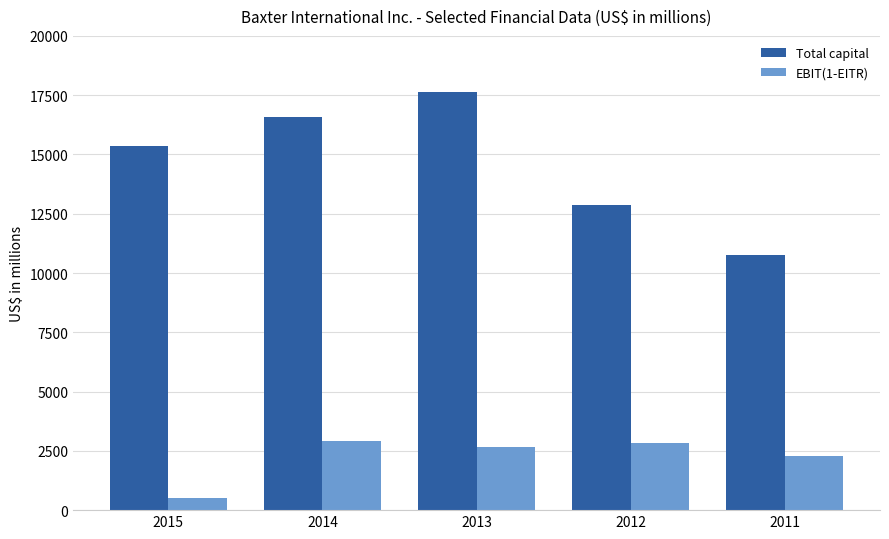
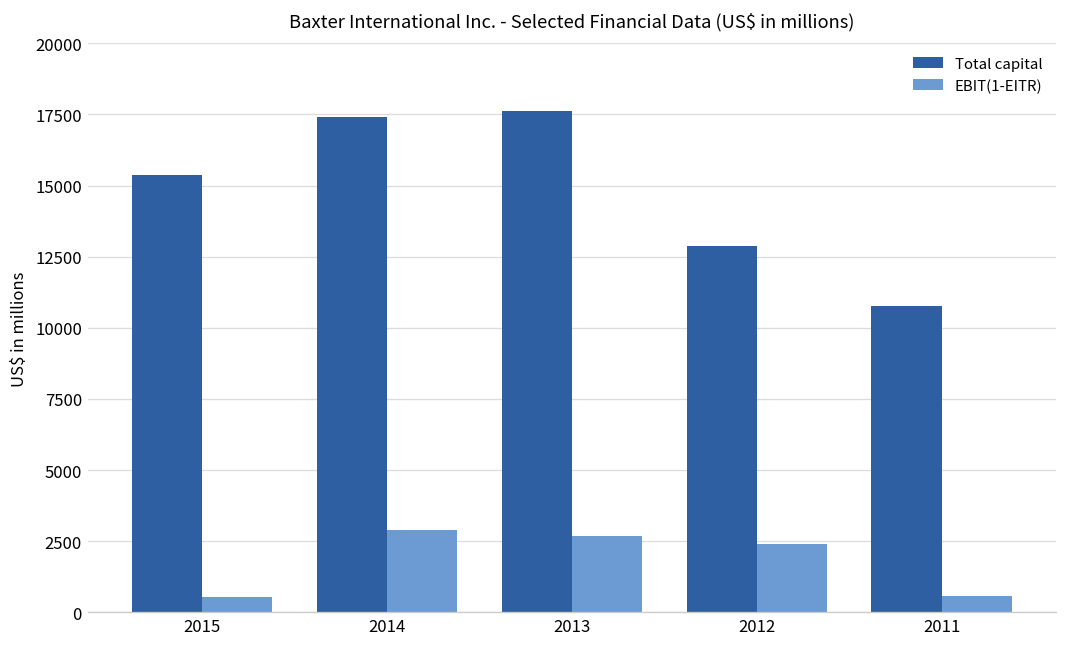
  {
    "Total capital": {
      "2015": 15400,
-     "2014": 16600,
+     "2014": 17400,
      "2013": 17600,
      "2012": 12900,
      "2011": 10800
    },
    "EBIT(1-EITR)": {
      "2015": 500,
      "2014": 2900,
      "2013": 2700,
-     "2012": 2800,
-     "2011": 2300
+     "2012": 2400,
+     "2011": 600
    }
  }
